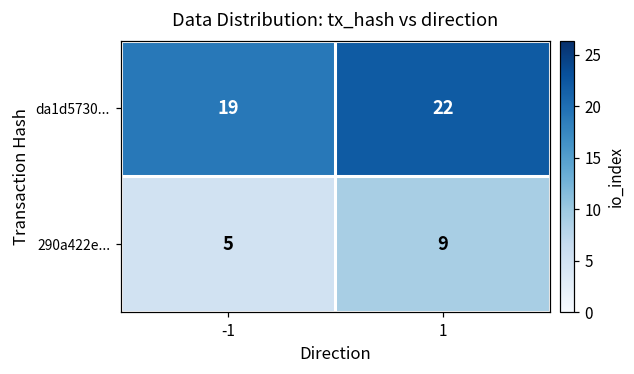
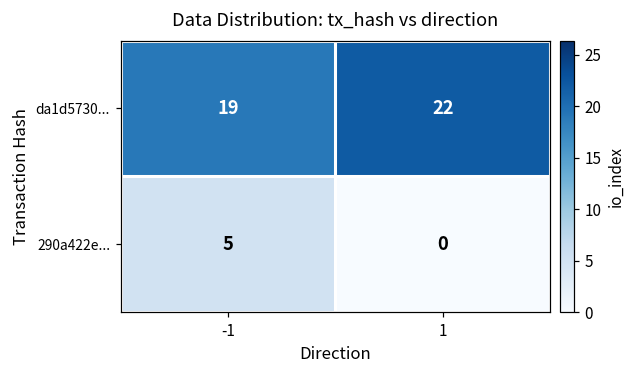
  {
    "da1d5730...": {
      "-1": 19,
      "1": 22
    },
    "290a422e...": {
      "-1": 5,
-     "1": 9
+     "1": 0
    }
  }
